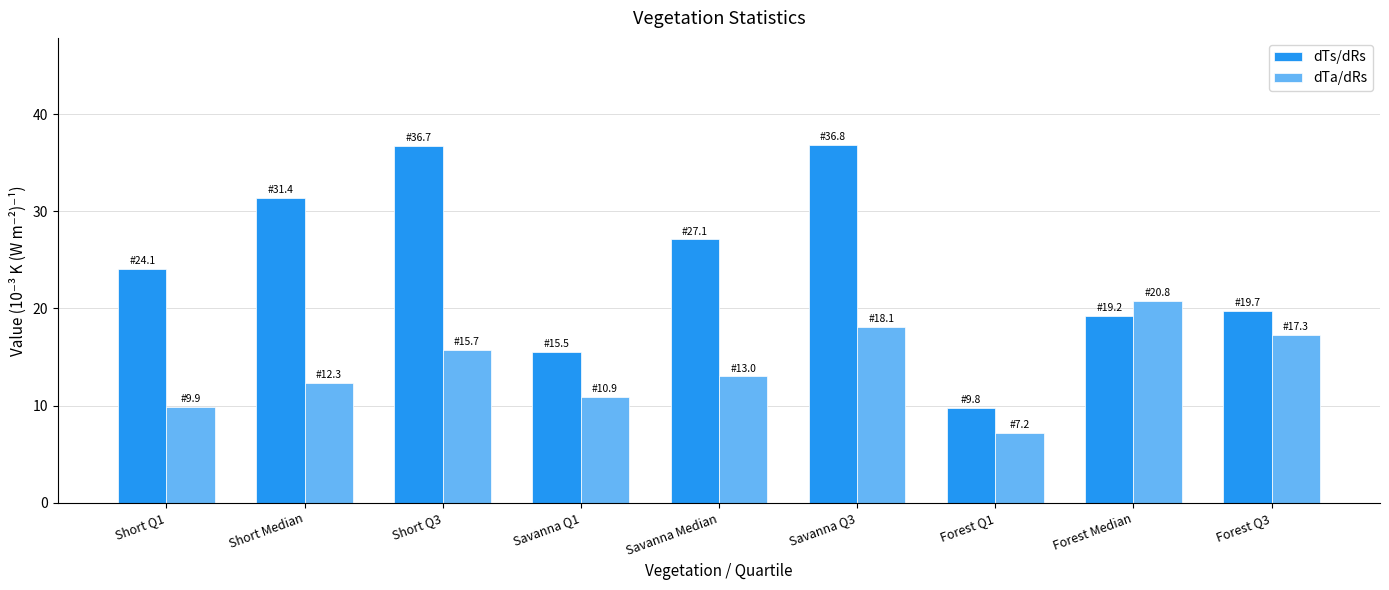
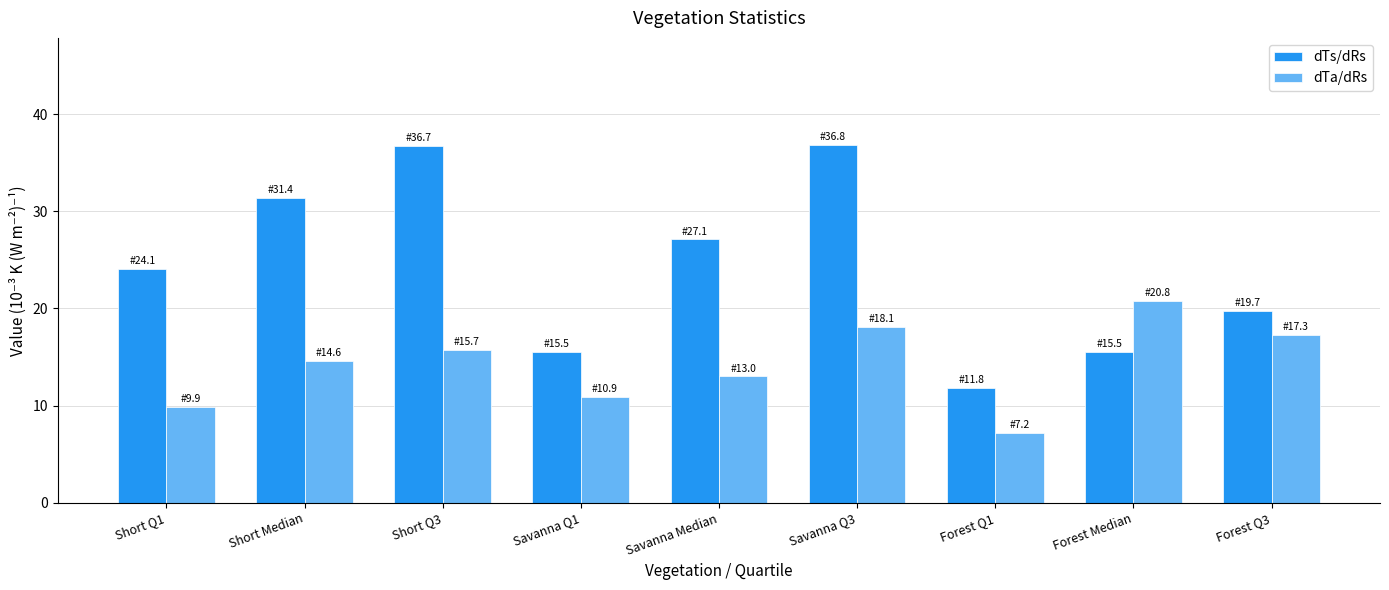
  {
    "dTs/dRs": {
      "Short Q1": 24.1,
      "Short Median": 31.4,
      "Short Q3": 36.7,
      "Savanna Q1": 15.5,
      "Savanna Median": 27.1,
      "Savanna Q3": 36.8,
-     "Forest Q1": 9.8,
-     "Forest Median": 19.2,
+     "Forest Q1": 11.8,
+     "Forest Median": 15.5,
      "Forest Q3": 19.7
    },
    "dTa/dRs": {
      "Short Q1": 9.9,
-     "Short Median": 12.3,
+     "Short Median": 14.6,
      "Short Q3": 15.7,
      "Savanna Q1": 10.9,
      "Savanna Median": 13.0,
      "Savanna Q3": 18.1,
      "Forest Q1": 7.2,
      "Forest Median": 20.8,
      "Forest Q3": 17.3
    }
  }
